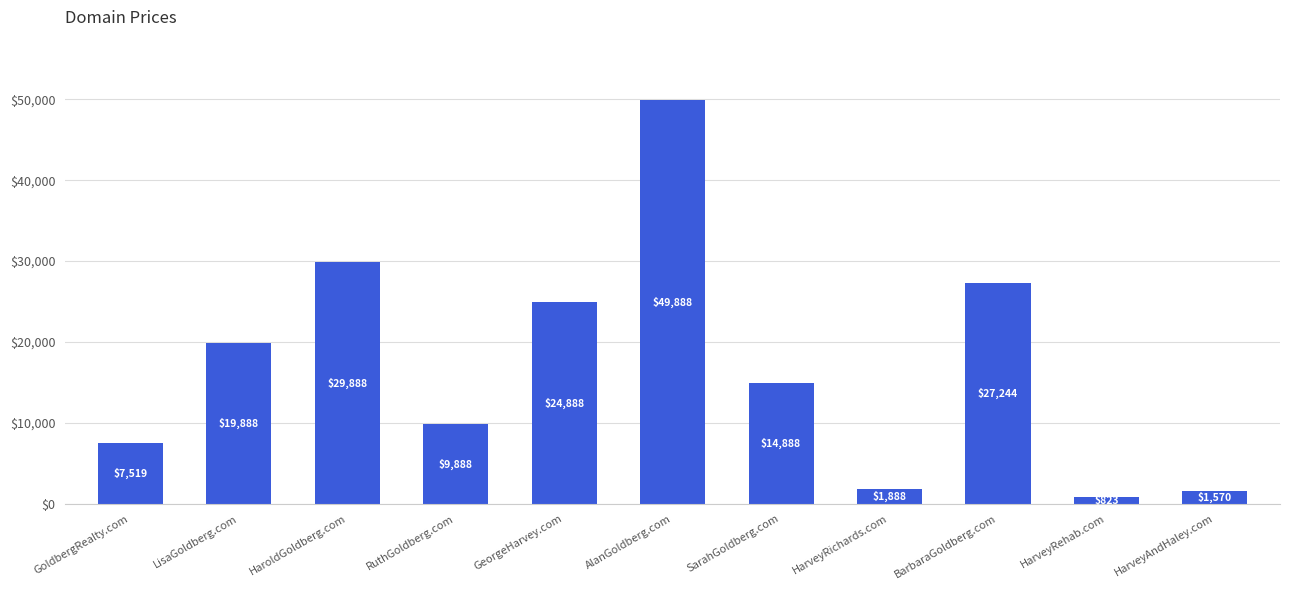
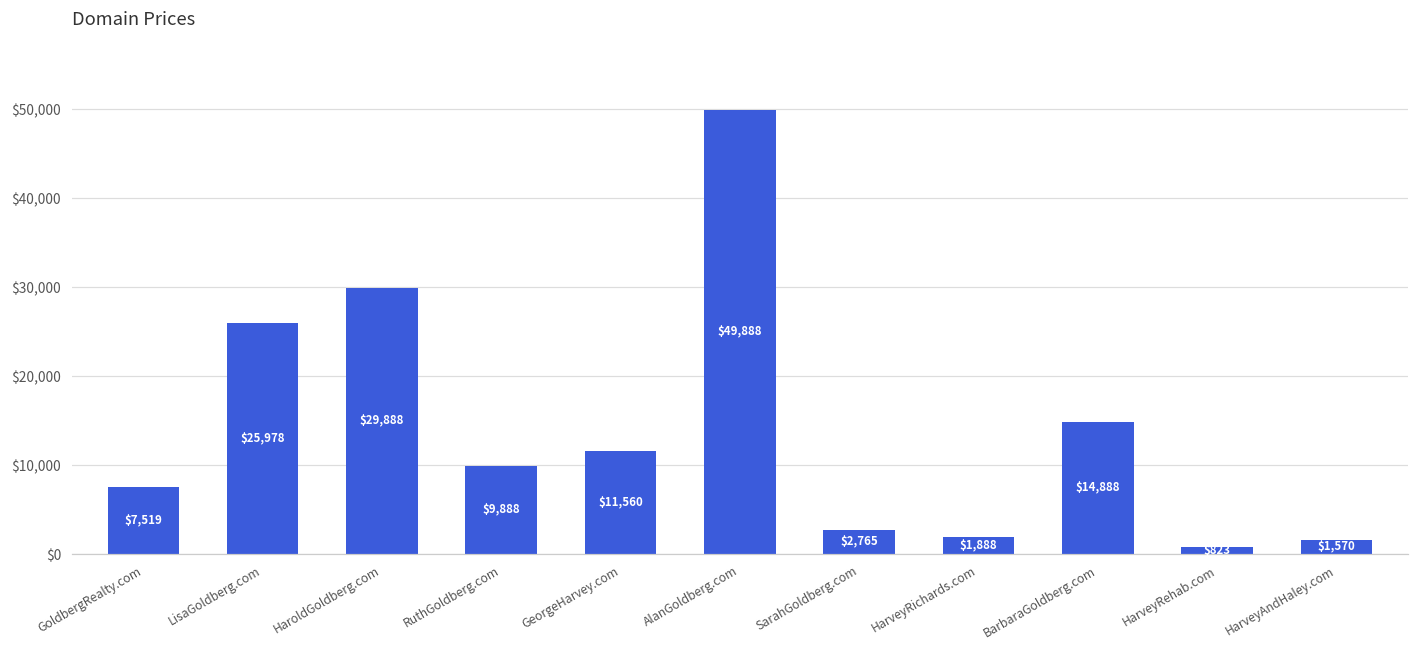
  {
    "GoldbergRealty.com": "$7,519",
-   "LisaGoldberg.com": "$19,888",
+   "LisaGoldberg.com": "$25,978",
    "HaroldGoldberg.com": "$29,888",
    "RuthGoldberg.com": "$9,888",
-   "GeorgeHarvey.com": "$24,888",
+   "GeorgeHarvey.com": "$11,560",
    "AlanGoldberg.com": "$49,888",
-   "SarahGoldberg.com": "$14,888",
+   "SarahGoldberg.com": "$2,765",
    "HarveyRichards.com": "$1,888",
-   "BarbaraGoldberg.com": "$27,244",
+   "BarbaraGoldberg.com": "$14,888",
    "HarveyRehab.com": "$823",
    "HarveyAndHaley.com": "$1,570"
  }
